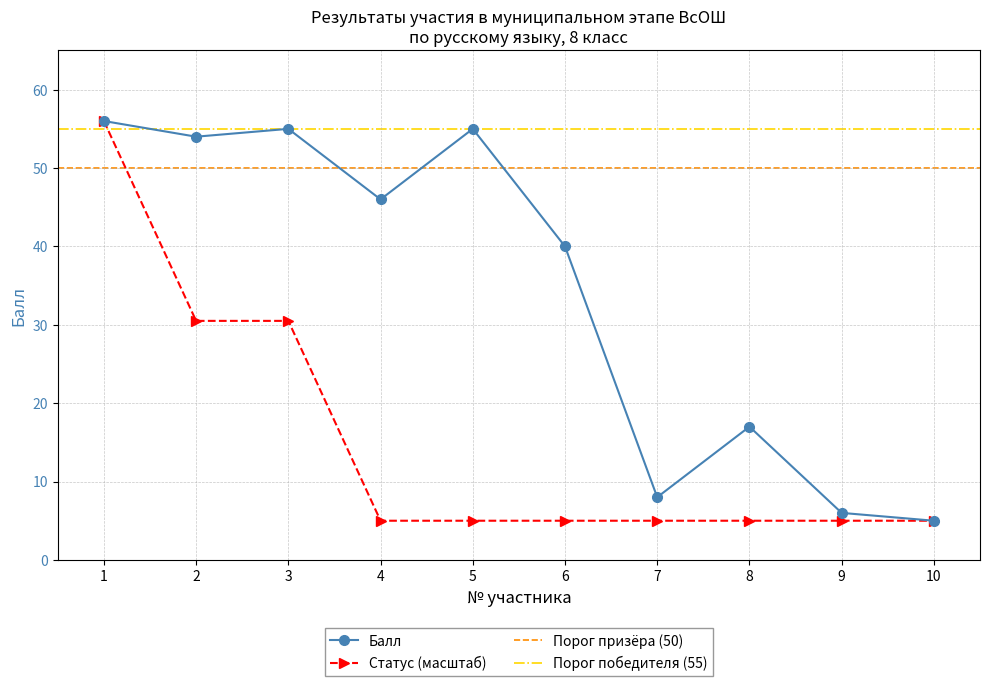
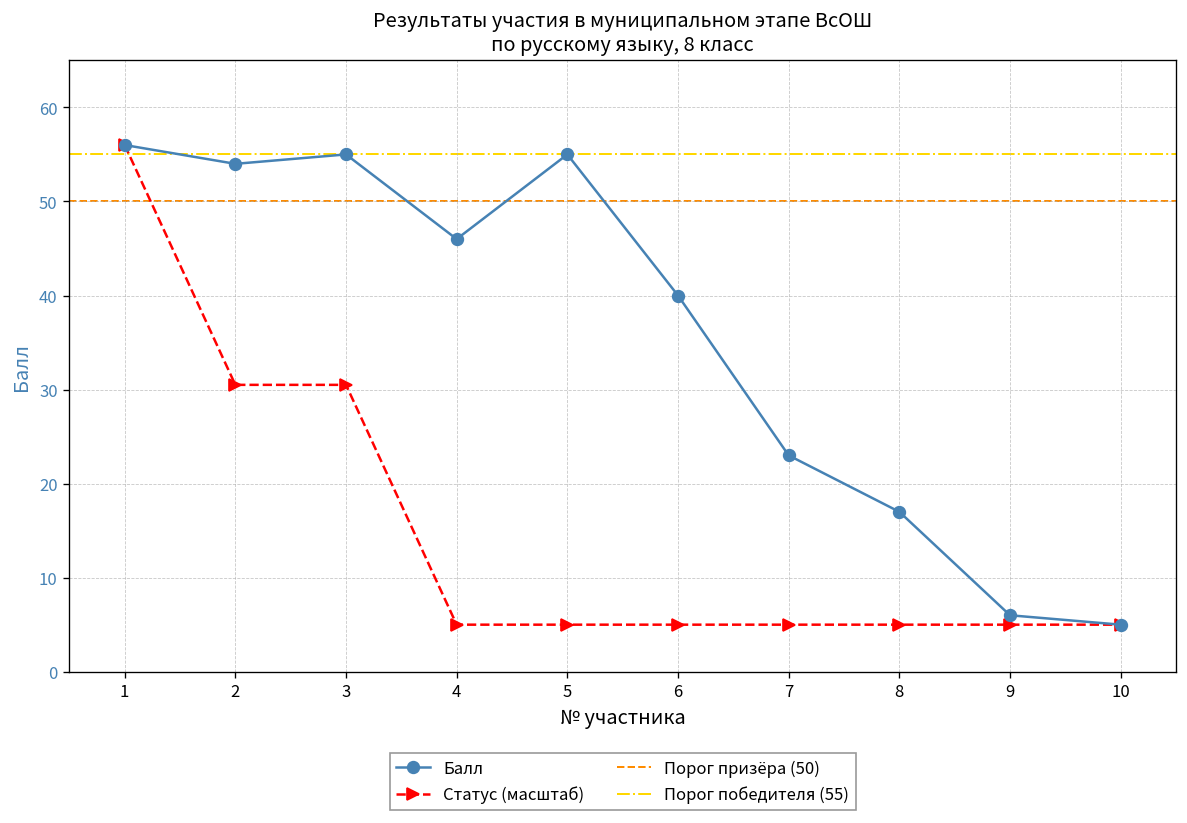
  {
    "Балл": {
      "2": 54,
      "3": 55,
      "4": 46,
      "5": 55,
      "6": 40,
-     "7": 8,
+     "7": 23,
      "8": 17,
      "9": 6
    },
    "Статус (масштаб)": {
      "2": 31,
      "3": 31,
      "4": 5,
      "5": 5,
      "6": 5,
      "7": 5,
      "8": 5,
      "9": 5
    }
  }
